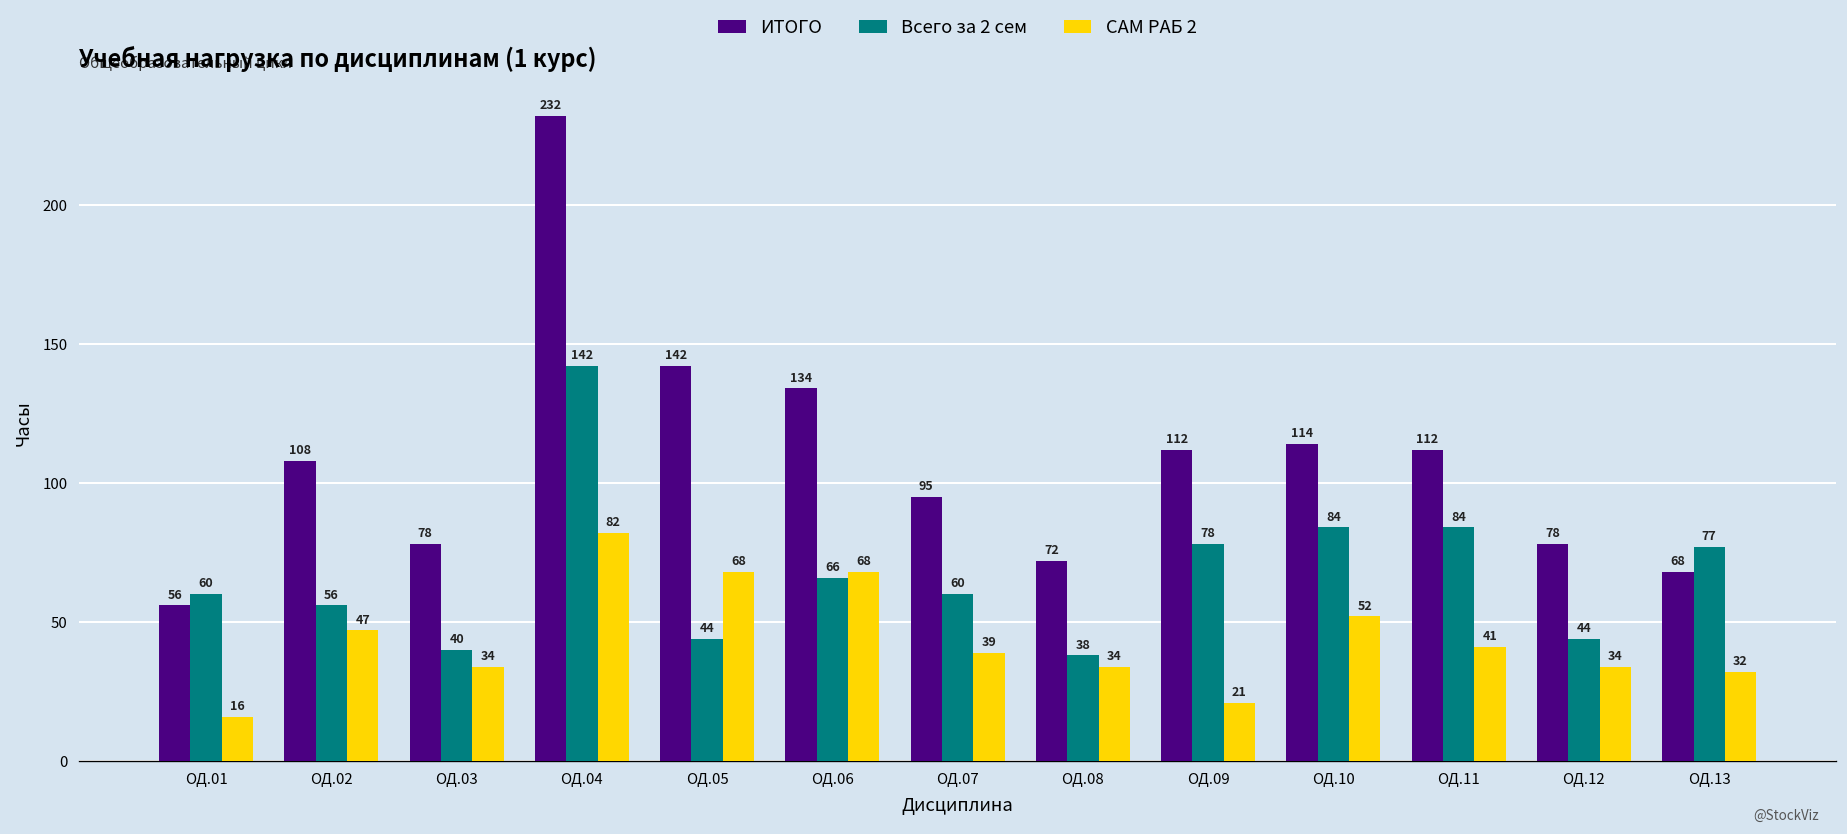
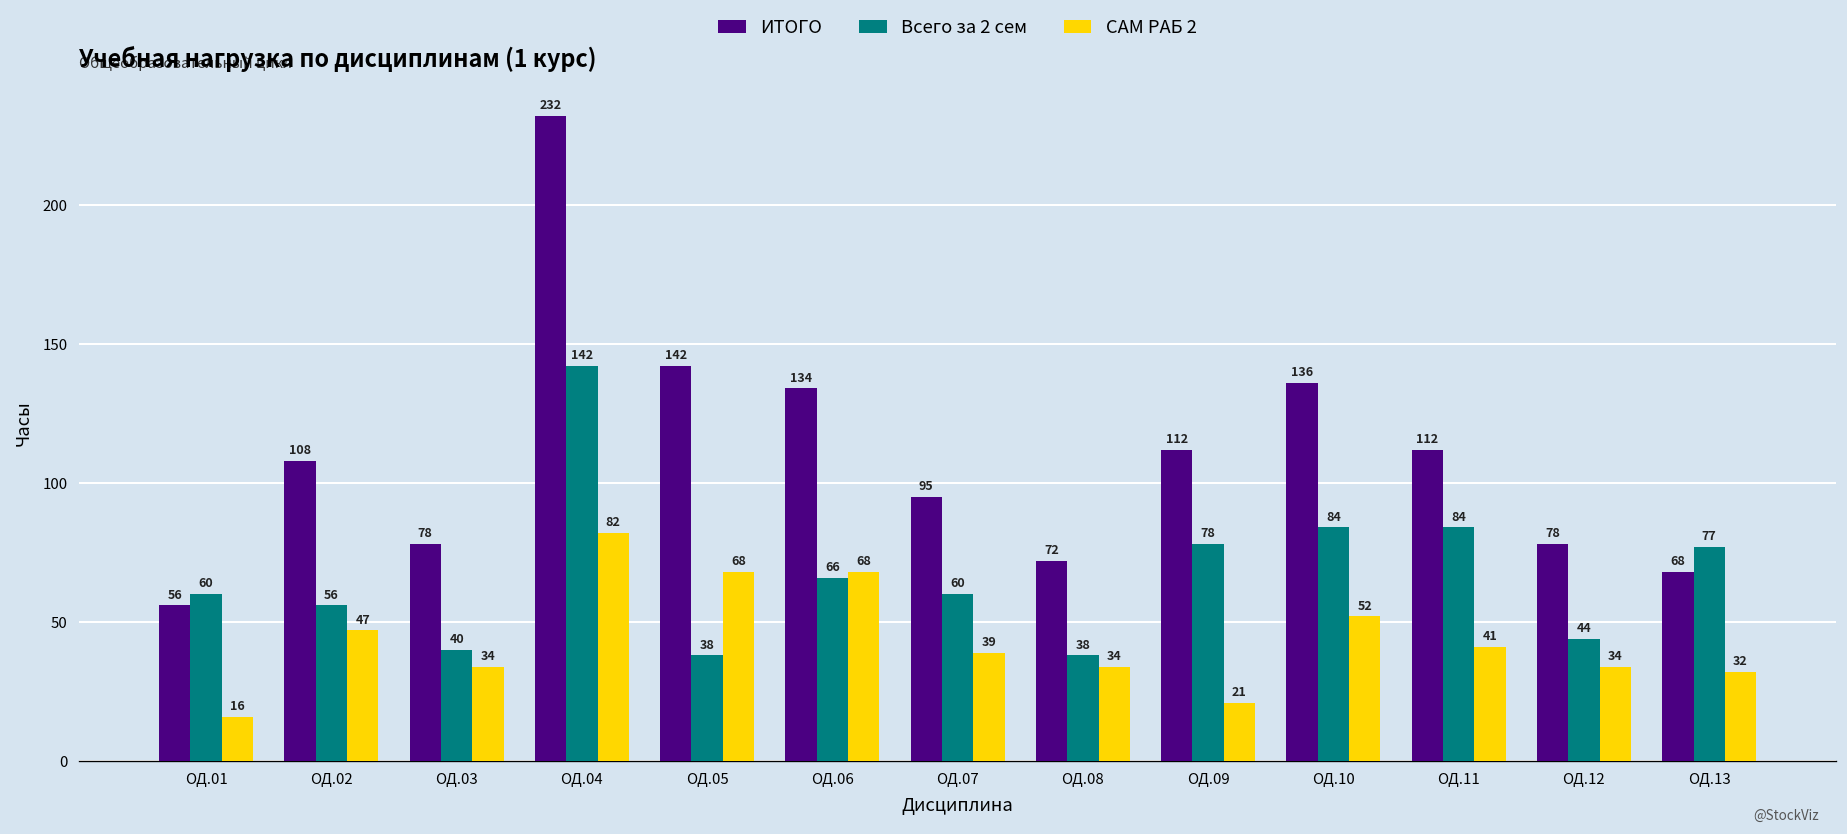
  {
    "ИТОГО": {
      "ОД.01": 56,
      "ОД.02": 108,
      "ОД.03": 78,
      "ОД.04": 232,
      "ОД.05": 142,
      "ОД.06": 134,
      "ОД.07": 95,
      "ОД.08": 72,
      "ОД.09": 112,
-     "ОД.10": 114,
+     "ОД.10": 136,
      "ОД.11": 112,
      "ОД.12": 78,
      "ОД.13": 68
    },
    "Всего за 2 сем": {
      "ОД.01": 60,
      "ОД.02": 56,
      "ОД.03": 40,
      "ОД.04": 142,
-     "ОД.05": 44,
+     "ОД.05": 38,
      "ОД.06": 66,
      "ОД.07": 60,
      "ОД.08": 38,
      "ОД.09": 78,
      "ОД.10": 84,
      "ОД.11": 84,
      "ОД.12": 44,
      "ОД.13": 77
    },
    "САМ РАБ 2": {
      "ОД.01": 16,
      "ОД.02": 47,
      "ОД.03": 34,
      "ОД.04": 82,
      "ОД.05": 68,
      "ОД.06": 68,
      "ОД.07": 39,
      "ОД.08": 34,
      "ОД.09": 21,
      "ОД.10": 52,
      "ОД.11": 41,
      "ОД.12": 34,
      "ОД.13": 32
    }
  }
